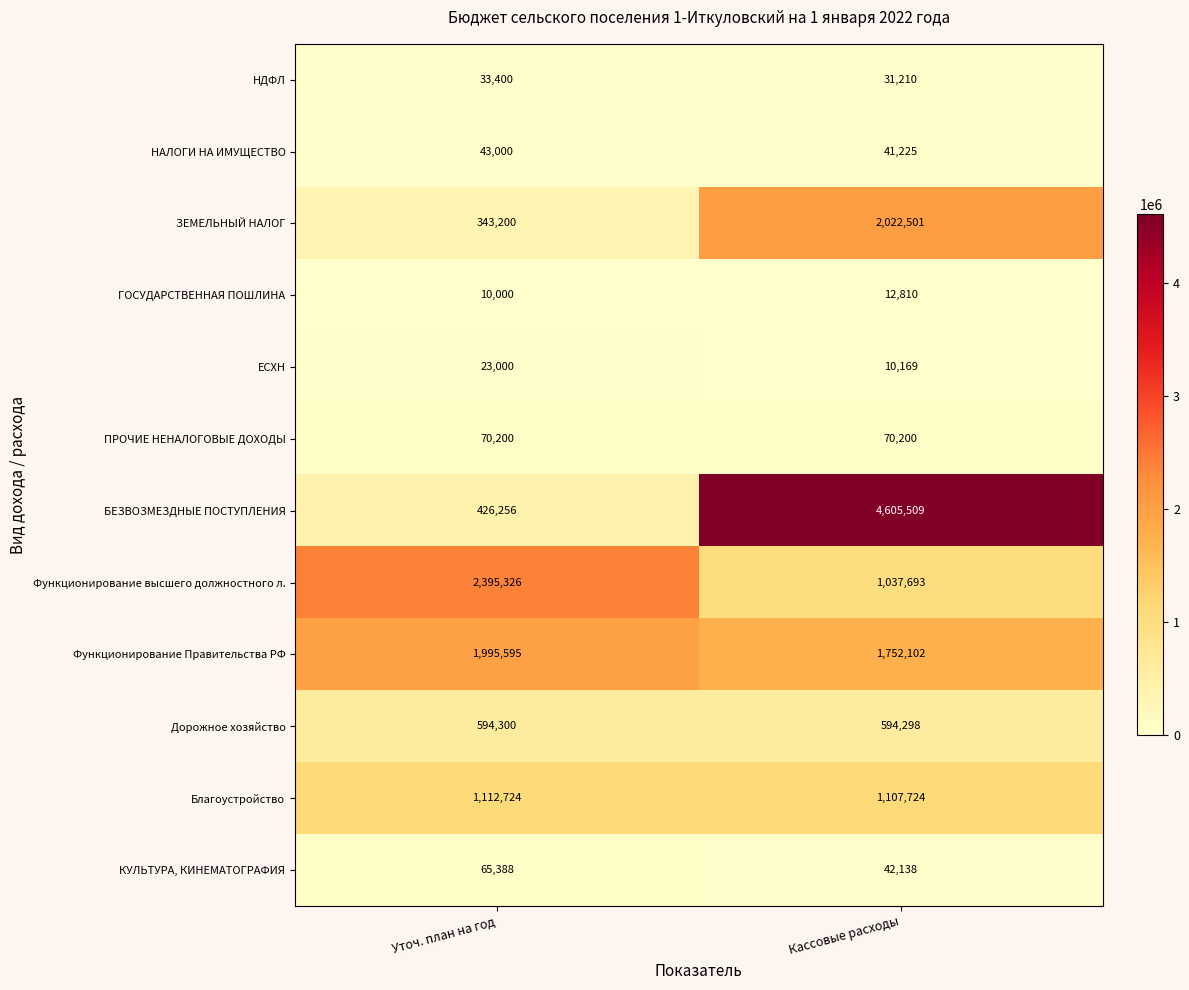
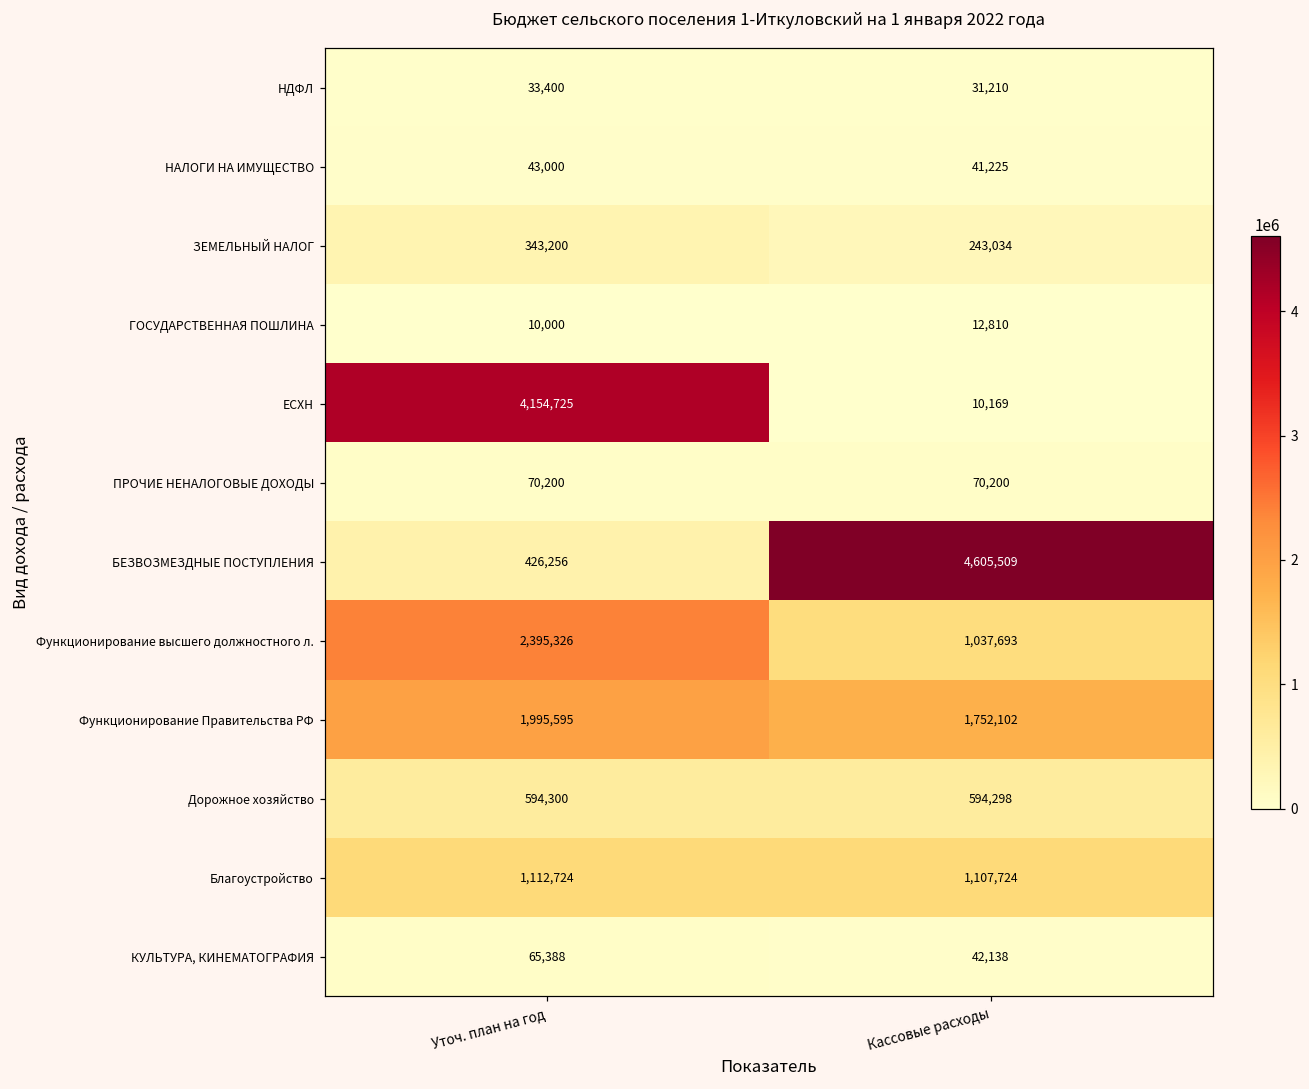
  {
    "НДФЛ": {
      "Уточ. план на год": "33,400",
      "Кассовые расходы": "31,210"
    },
    "НАЛОГИ НА ИМУЩЕСТВО": {
      "Уточ. план на год": "43,000",
      "Кассовые расходы": "41,225"
    },
    "ЗЕМЕЛЬНЫЙ НАЛОГ": {
      "Уточ. план на год": "343,200",
-     "Кассовые расходы": "2,022,501"
+     "Кассовые расходы": "243,034"
    },
    "ГОСУДАРСТВЕННАЯ ПОШЛИНА": {
      "Уточ. план на год": "10,000",
      "Кассовые расходы": "12,810"
    },
    "ЕСХН": {
-     "Уточ. план на год": "23,000",
+     "Уточ. план на год": "4,154,725",
      "Кассовые расходы": "10,169"
    },
    "ПРОЧИЕ НЕНАЛОГОВЫЕ ДОХОДЫ": {
      "Уточ. план на год": "70,200",
      "Кассовые расходы": "70,200"
    },
    "БЕЗВОЗМЕЗДНЫЕ ПОСТУПЛЕНИЯ": {
      "Уточ. план на год": "426,256",
      "Кассовые расходы": "4,605,509"
    },
    "Функционирование высшего должностного л.": {
      "Уточ. план на год": "2,395,326",
      "Кассовые расходы": "1,037,693"
    },
    "Функционирование Правительства РФ": {
      "Уточ. план на год": "1,995,595",
      "Кассовые расходы": "1,752,102"
    },
    "Дорожное хозяйство": {
      "Уточ. план на год": "594,300",
      "Кассовые расходы": "594,298"
    },
    "Благоустройство": {
      "Уточ. план на год": "1,112,724",
      "Кассовые расходы": "1,107,724"
    },
    "КУЛЬТУРА, КИНЕМАТОГРАФИЯ": {
      "Уточ. план на год": "65,388",
      "Кассовые расходы": "42,138"
    }
  }
